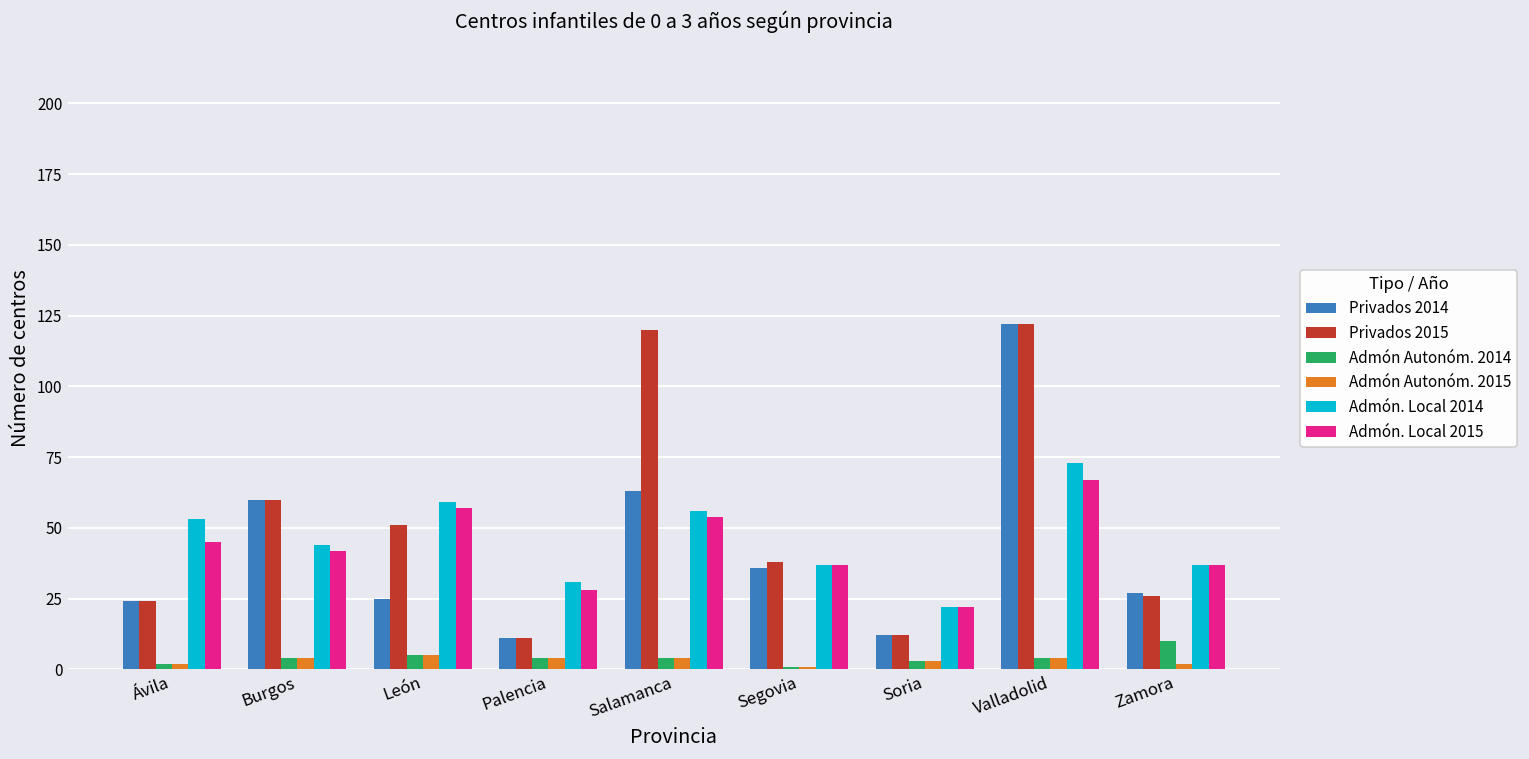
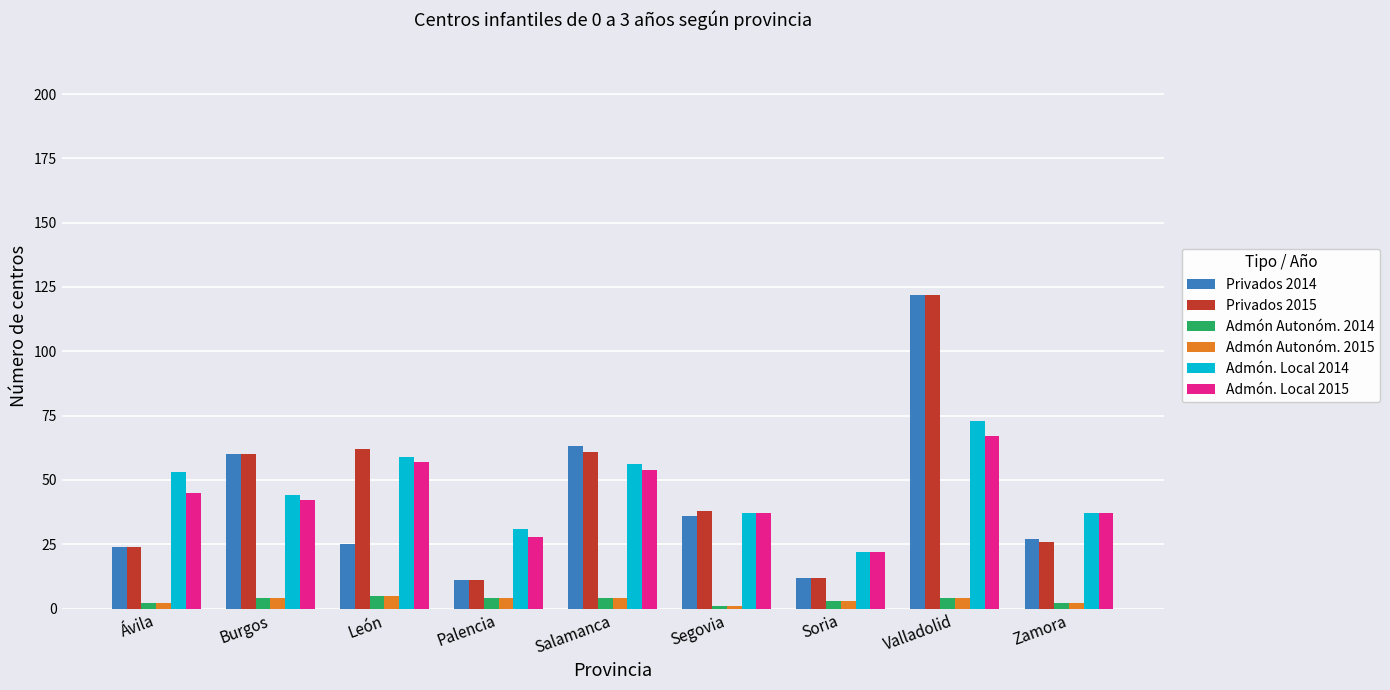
  {
    "Privados 2014": {
      "Ávila": 24,
      "Burgos": 60,
      "León": 25,
      "Palencia": 11,
      "Salamanca": 63,
      "Segovia": 36,
      "Soria": 12,
      "Valladolid": 122,
      "Zamora": 27
    },
    "Privados 2015": {
      "Ávila": 24,
      "Burgos": 60,
-     "León": 51,
+     "León": 62,
      "Palencia": 11,
-     "Salamanca": 120,
+     "Salamanca": 61,
      "Segovia": 38,
      "Soria": 12,
      "Valladolid": 122,
      "Zamora": 26
    },
    "Admón Autonóm. 2014": {
      "Ávila": 2,
      "Burgos": 4,
      "León": 5,
      "Palencia": 4,
      "Salamanca": 4,
      "Segovia": 1,
      "Soria": 3,
      "Valladolid": 4,
-     "Zamora": 10
+     "Zamora": 2
    },
    "Admón Autonóm. 2015": {
      "Ávila": 2,
      "Burgos": 4,
      "León": 5,
      "Palencia": 4,
      "Salamanca": 4,
      "Segovia": 1,
      "Soria": 3,
      "Valladolid": 4,
      "Zamora": 2
    },
    "Admón. Local 2014": {
      "Ávila": 53,
      "Burgos": 44,
      "León": 59,
      "Palencia": 31,
      "Salamanca": 56,
      "Segovia": 37,
      "Soria": 22,
      "Valladolid": 73,
      "Zamora": 37
    },
    "Admón. Local 2015": {
      "Ávila": 45,
      "Burgos": 42,
      "León": 57,
      "Palencia": 28,
      "Salamanca": 54,
      "Segovia": 37,
      "Soria": 22,
      "Valladolid": 67,
      "Zamora": 37
    }
  }
